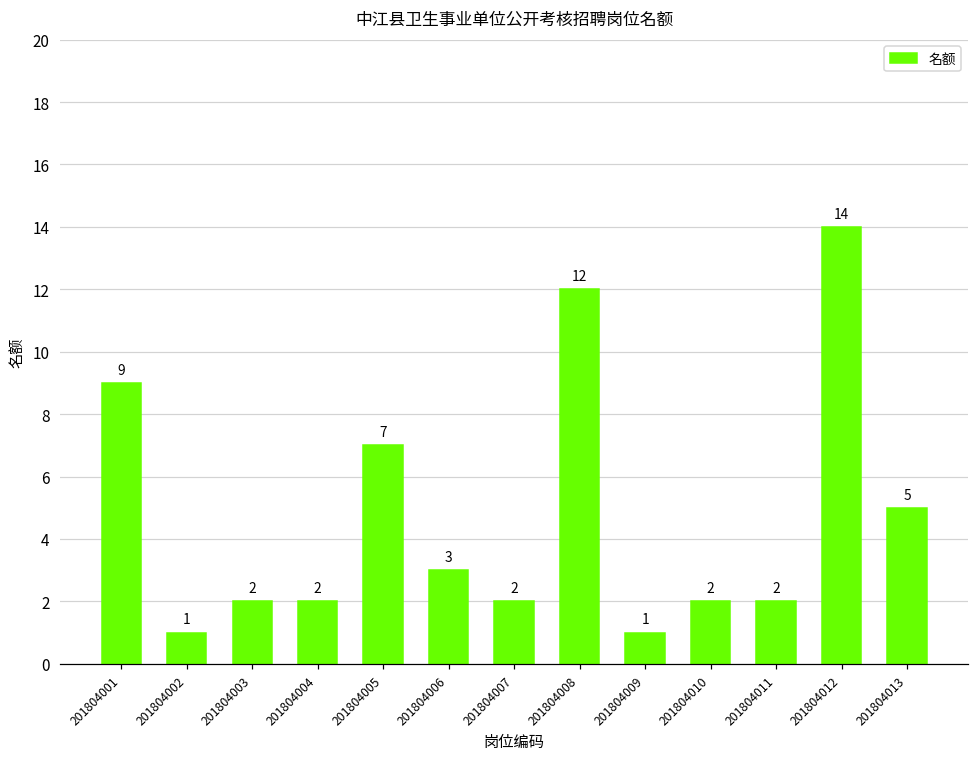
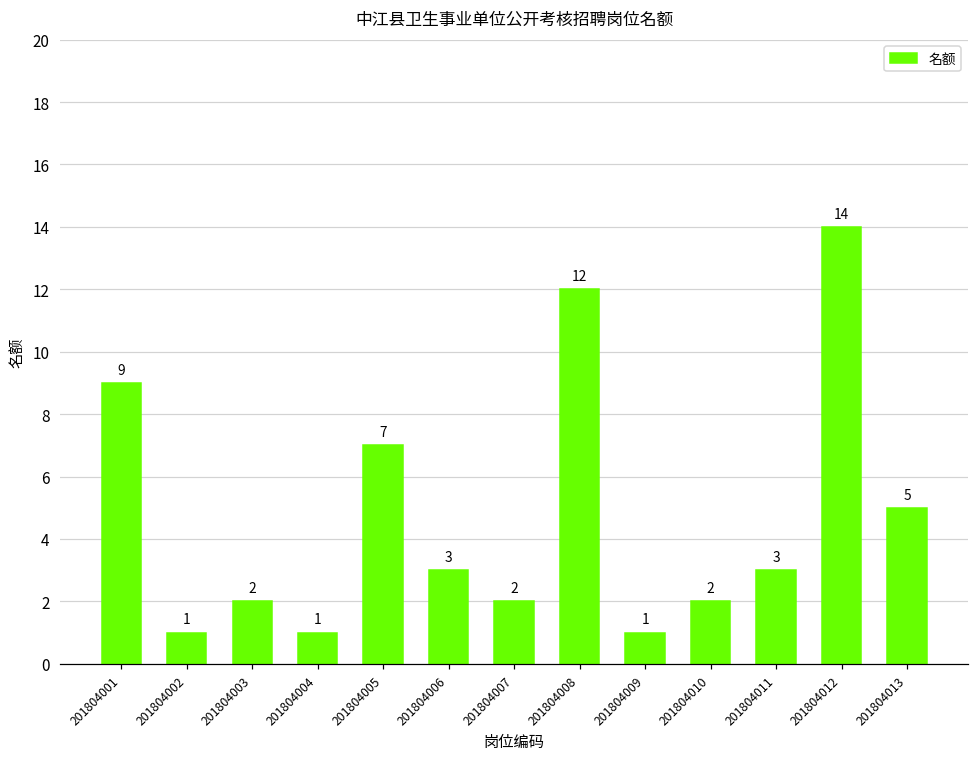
  {
    "201804001": 9,
    "201804002": 1,
    "201804003": 2,
-   "201804004": 2,
+   "201804004": 1,
    "201804005": 7,
    "201804006": 3,
    "201804007": 2,
    "201804008": 12,
    "201804009": 1,
    "201804010": 2,
-   "201804011": 2,
+   "201804011": 3,
    "201804012": 14,
    "201804013": 5
  }
